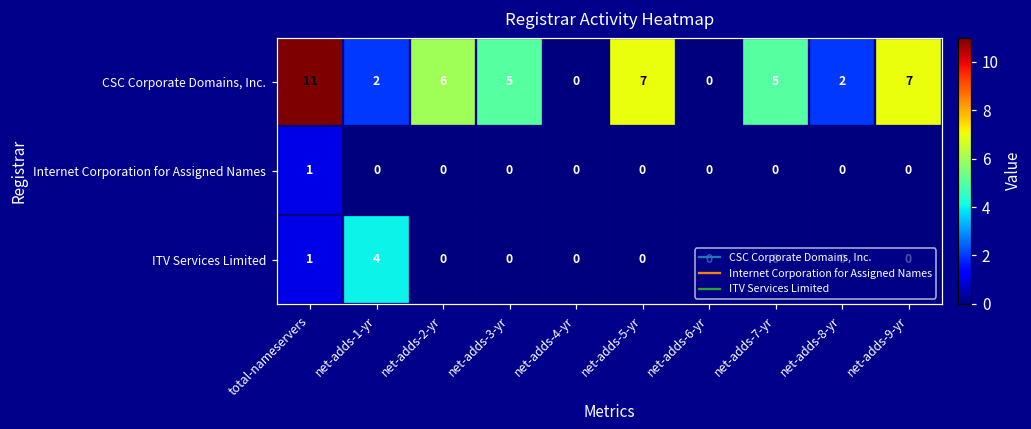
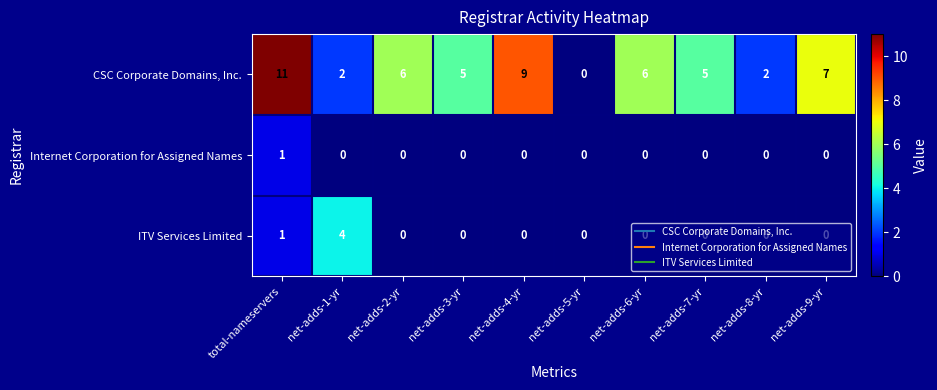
  {
    "CSC Corporate Domains, Inc.": {
      "total-nameservers": 11,
      "net-adds-1-yr": 2,
      "net-adds-2-yr": 6,
      "net-adds-3-yr": 5,
-     "net-adds-4-yr": 0,
-     "net-adds-5-yr": 7,
-     "net-adds-6-yr": 0,
+     "net-adds-4-yr": 9,
+     "net-adds-5-yr": 0,
+     "net-adds-6-yr": 6,
      "net-adds-7-yr": 5,
      "net-adds-8-yr": 2,
      "net-adds-9-yr": 7
    },
    "Internet Corporation for Assigned Names": {
      "total-nameservers": 1,
      "net-adds-1-yr": 0,
      "net-adds-2-yr": 0,
      "net-adds-3-yr": 0,
      "net-adds-4-yr": 0,
      "net-adds-5-yr": 0,
      "net-adds-6-yr": 0,
      "net-adds-7-yr": 0,
      "net-adds-8-yr": 0,
      "net-adds-9-yr": 0
    },
    "ITV Services Limited": {
      "total-nameservers": 1,
      "net-adds-1-yr": 4,
      "net-adds-2-yr": 0,
      "net-adds-3-yr": 0,
      "net-adds-4-yr": 0,
      "net-adds-5-yr": 0
    }
  }
